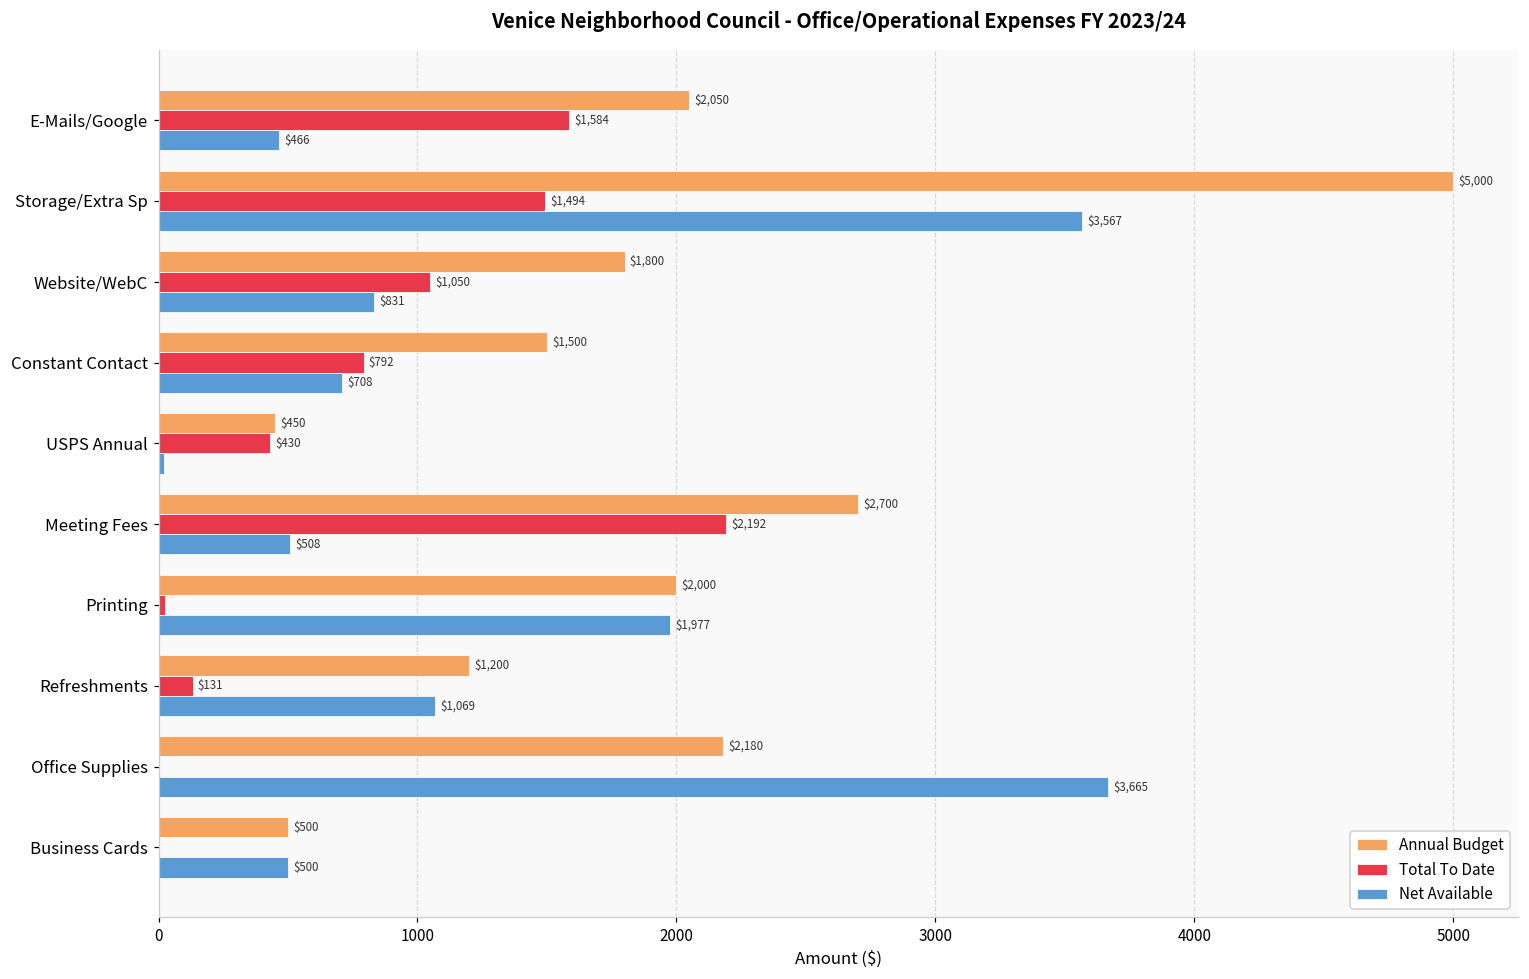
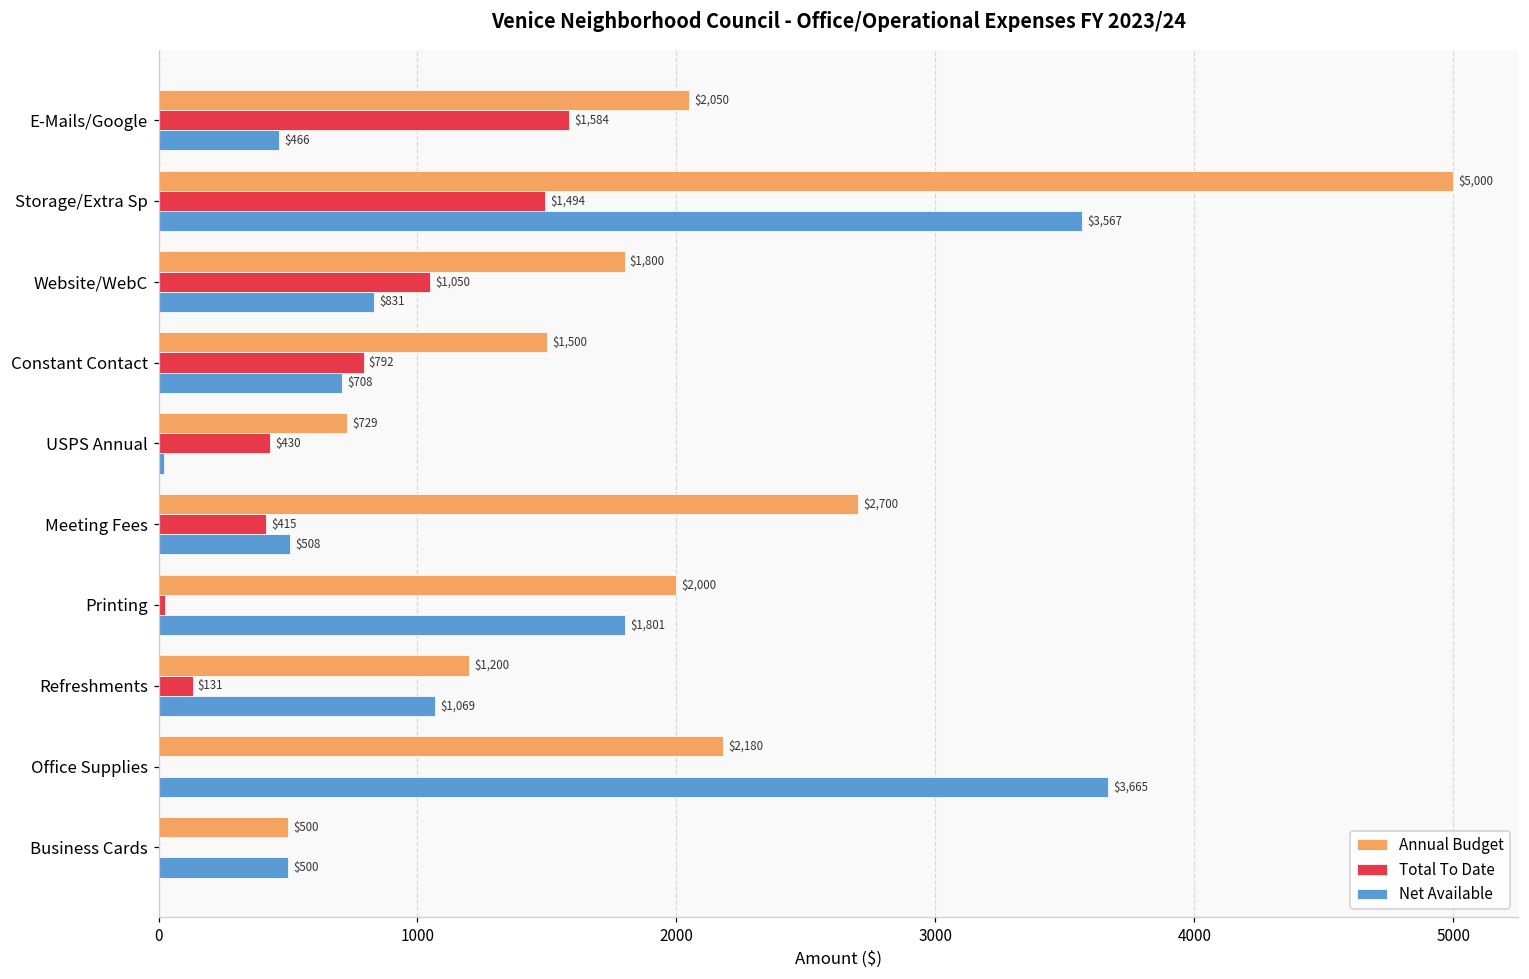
  {
    "Annual Budget": {
      "E-Mails/Google": "$2,050",
      "Storage/Extra Sp": "$5,000",
      "Website/WebC": "$1,800",
      "Constant Contact": "$1,500",
-     "USPS Annual": "$450",
+     "USPS Annual": "$729",
      "Meeting Fees": "$2,700",
      "Printing": "$2,000",
      "Refreshments": "$1,200",
      "Office Supplies": "$2,180",
      "Business Cards": "$500"
    },
    "Total To Date": {
      "E-Mails/Google": "$1,584",
      "Storage/Extra Sp": "$1,494",
      "Website/WebC": "$1,050",
      "Constant Contact": "$792",
      "USPS Annual": "$430",
-     "Meeting Fees": "$2,192",
+     "Meeting Fees": "$415",
      "Refreshments": "$131"
    },
    "Net Available": {
      "E-Mails/Google": "$466",
      "Storage/Extra Sp": "$3,567",
      "Website/WebC": "$831",
      "Constant Contact": "$708",
      "Meeting Fees": "$508",
-     "Printing": "$1,977",
+     "Printing": "$1,801",
      "Refreshments": "$1,069",
      "Office Supplies": "$3,665",
      "Business Cards": "$500"
    }
  }
